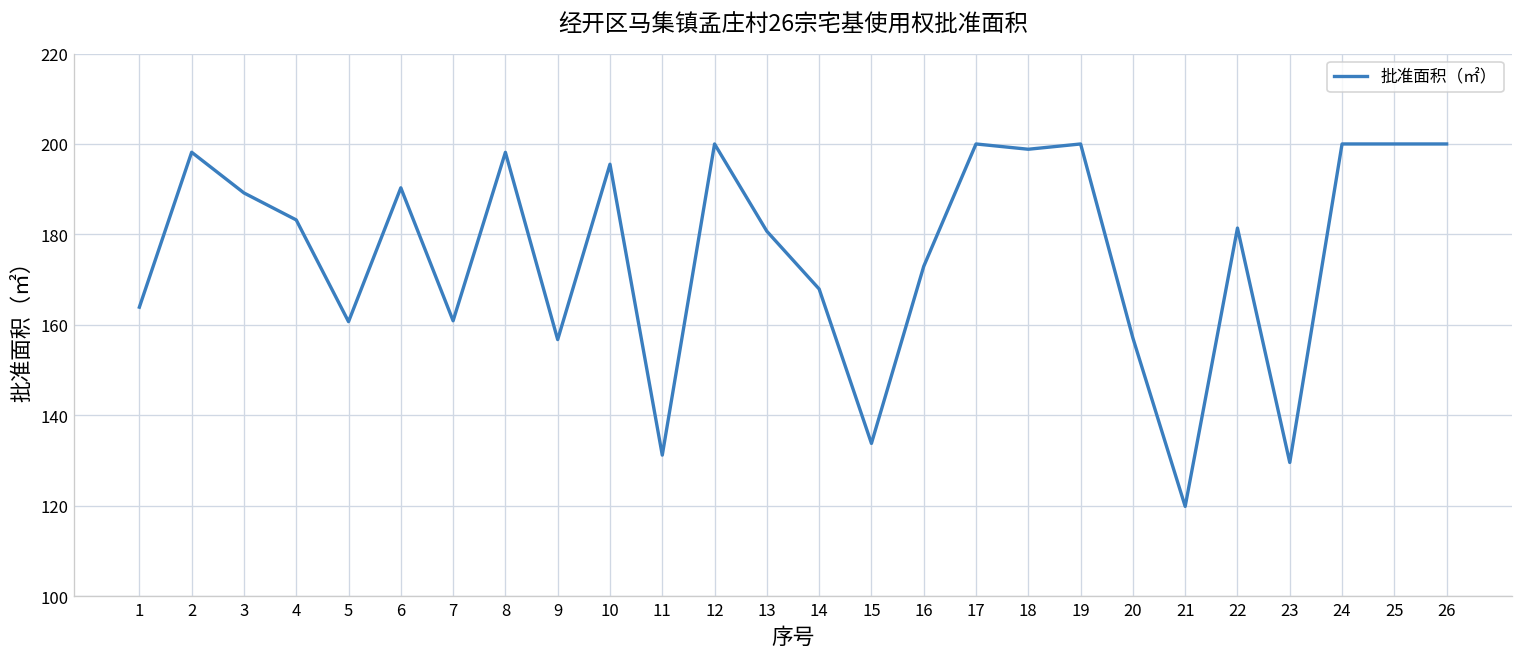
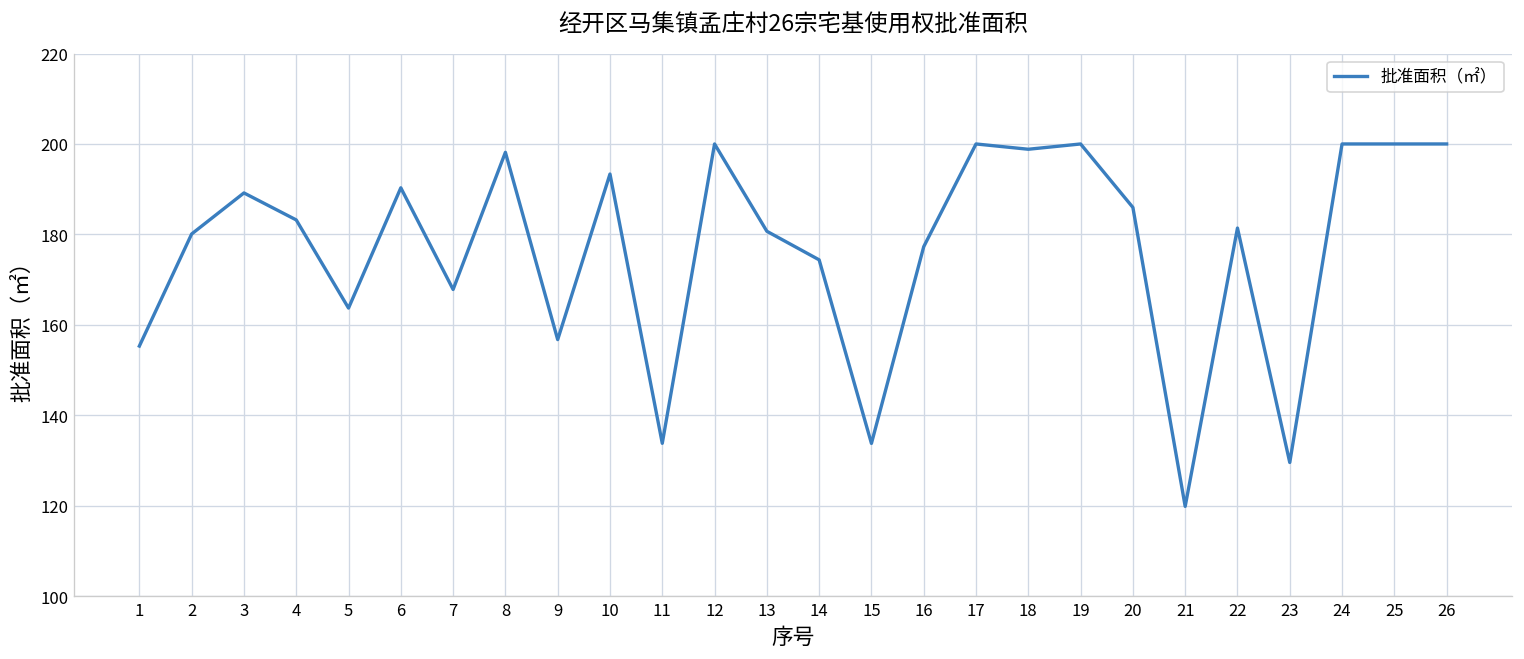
  {
-   "1": 164,
-   "2": 198,
+   "1": 155,
+   "2": 180,
    "3": 189,
    "4": 183,
-   "5": 161,
+   "5": 164,
    "6": 190,
-   "7": 161,
+   "7": 168,
    "8": 198,
    "9": 157,
-   "10": 196,
-   "11": 131,
+   "10": 193,
+   "11": 134,
    "12": 200,
    "13": 181,
-   "14": 168,
+   "14": 174,
    "15": 134,
-   "16": 173,
+   "16": 177,
    "17": 200,
    "18": 199,
    "19": 200,
-   "20": 157,
+   "20": 186,
    "21": 120,
    "22": 181,
    "23": 130,
    "24": 200,
    "25": 200,
    "26": 200
  }
